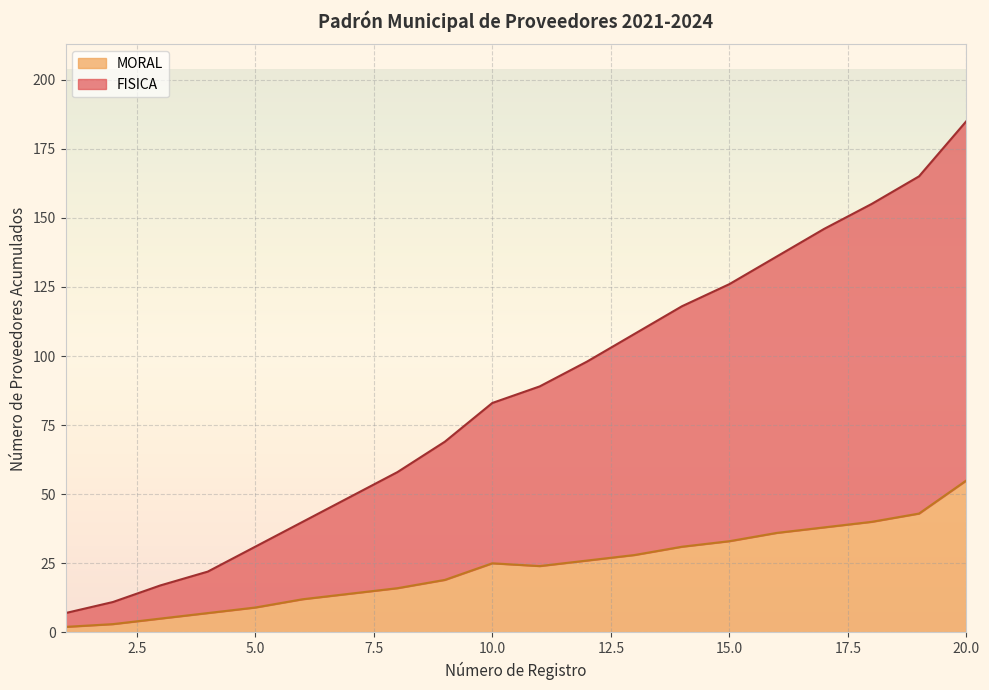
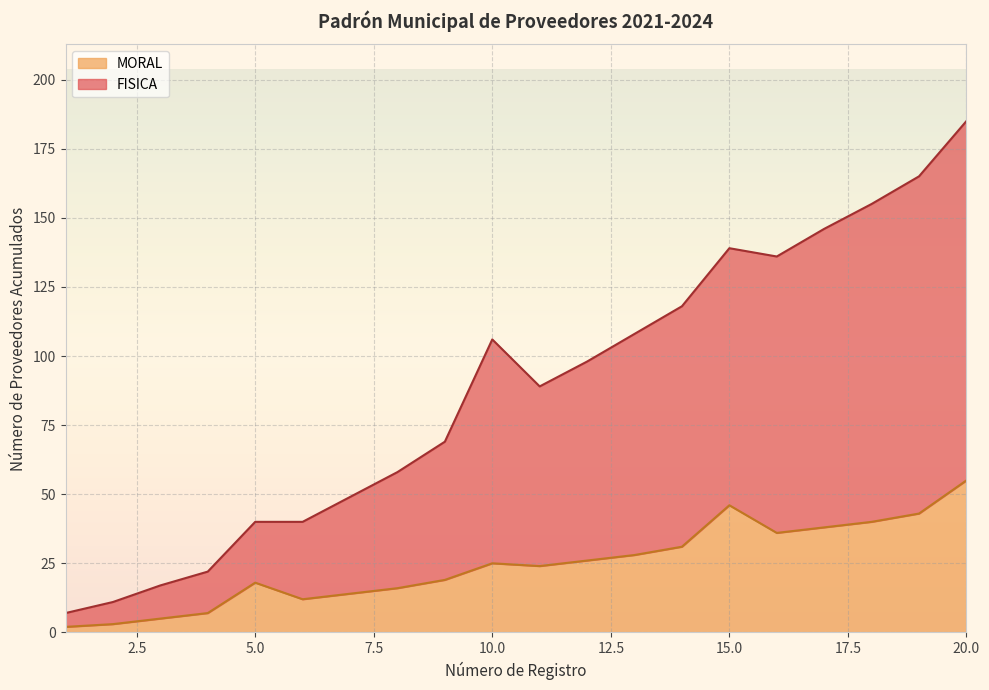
  {
    "MORAL": {
-     "5.0": 9,
+     "5.0": 18,
      "10.0": 25,
-     "15.0": 33,
+     "15.0": 46,
      "20.0": 55
    },
    "FISICA": {
      "5.0": 22,
-     "10.0": 58,
+     "10.0": 81,
      "15.0": 93,
      "20.0": 130
    }
  }
